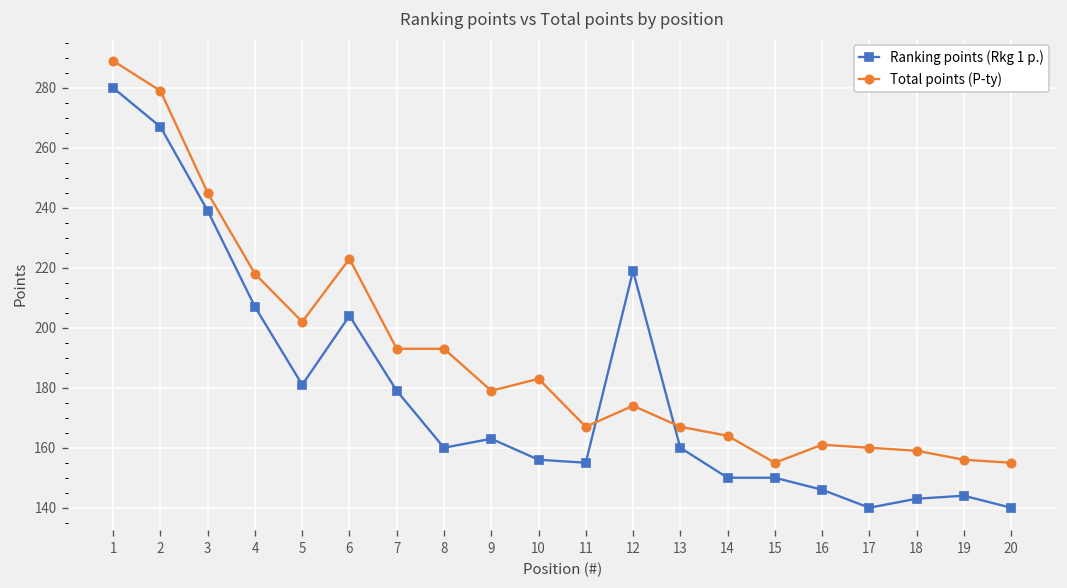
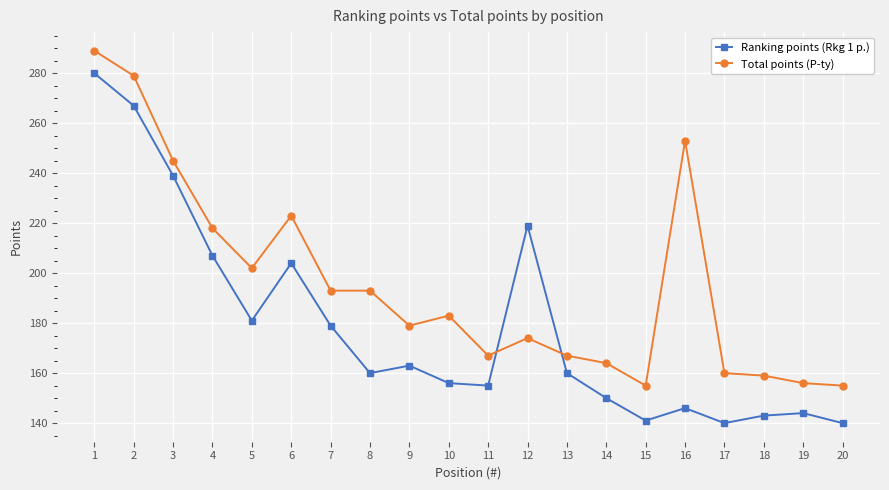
  {
    "Ranking points (Rkg 1 p.)": {
      "1": 280,
      "2": 267,
      "3": 239,
      "4": 207,
      "5": 181,
      "6": 204,
      "7": 179,
      "8": 160,
      "9": 163,
      "10": 156,
      "11": 155,
      "12": 219,
      "13": 160,
      "14": 150,
-     "15": 150,
+     "15": 141,
      "16": 146,
      "17": 140,
      "18": 143,
      "19": 144,
      "20": 140
    },
    "Total points (P-ty)": {
      "1": 289,
      "2": 279,
      "3": 245,
      "4": 218,
      "5": 202,
      "6": 223,
      "7": 193,
      "8": 193,
      "9": 179,
      "10": 183,
      "11": 167,
      "12": 174,
      "13": 167,
      "14": 164,
      "15": 155,
-     "16": 161,
+     "16": 253,
      "17": 160,
      "18": 159,
      "19": 156,
      "20": 155
    }
  }
